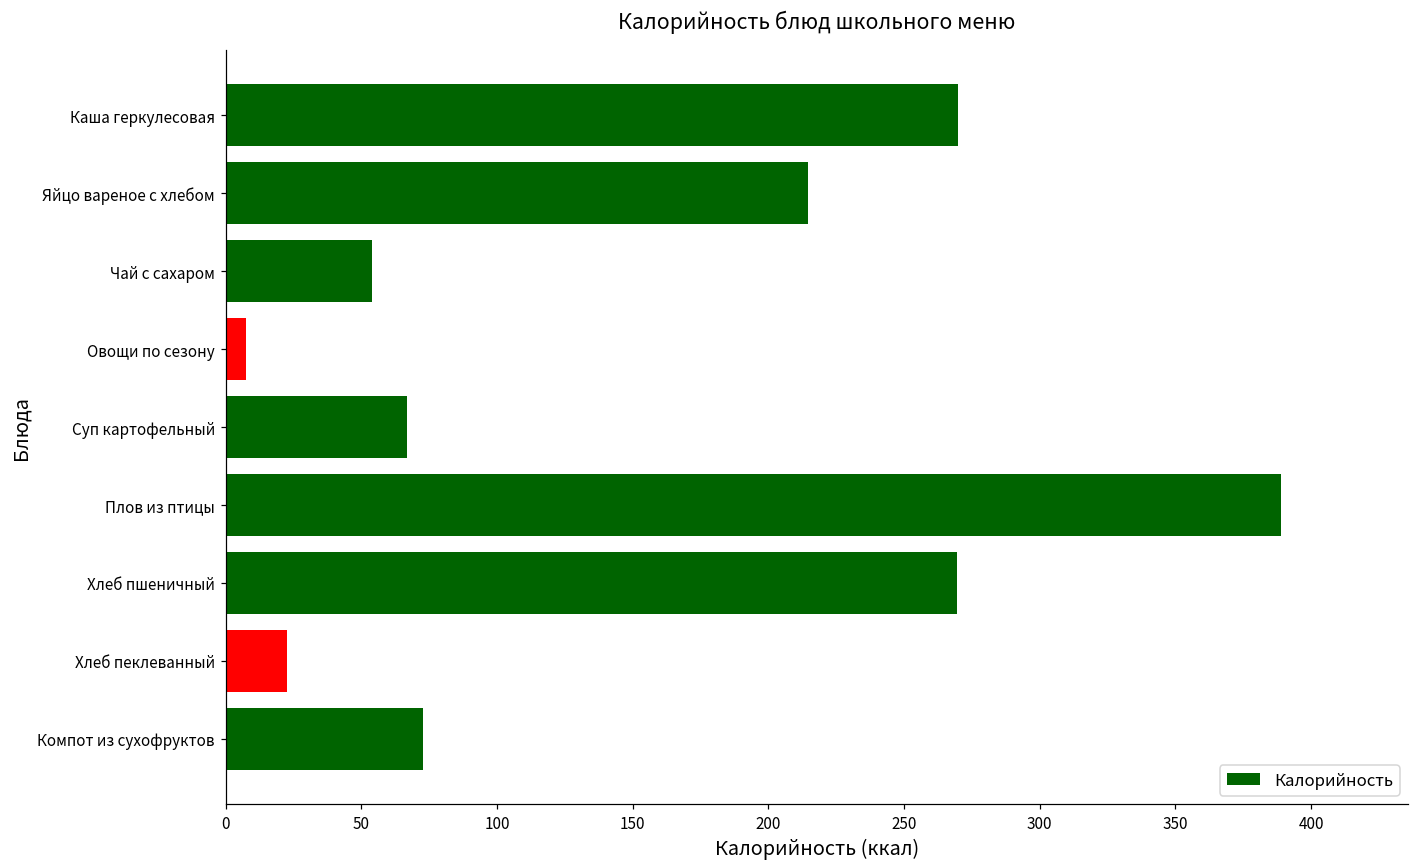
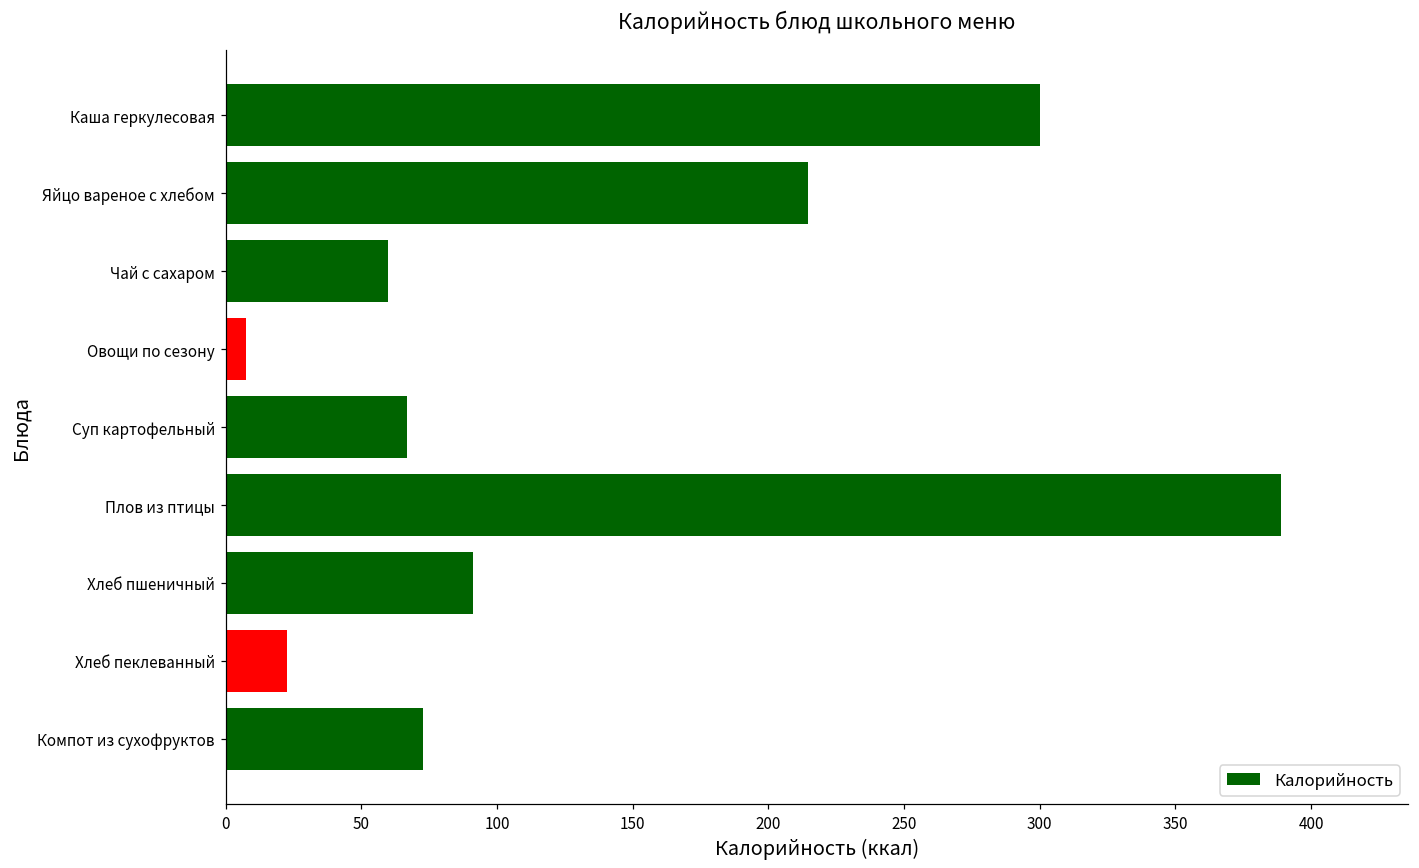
  {
-   "Каша геркулесовая": 270,
+   "Каша геркулесовая": 300,
    "Яйцо вареное с хлебом": 215,
-   "Чай с сахаром": 54,
+   "Чай с сахаром": 60,
    "Овощи по сезону": 8,
    "Суп картофельный": 67,
    "Плов из птицы": 389,
-   "Хлеб пшеничный": 270,
+   "Хлеб пшеничный": 91,
    "Хлеб пеклеванный": 23,
    "Компот из сухофруктов": 73
  }
